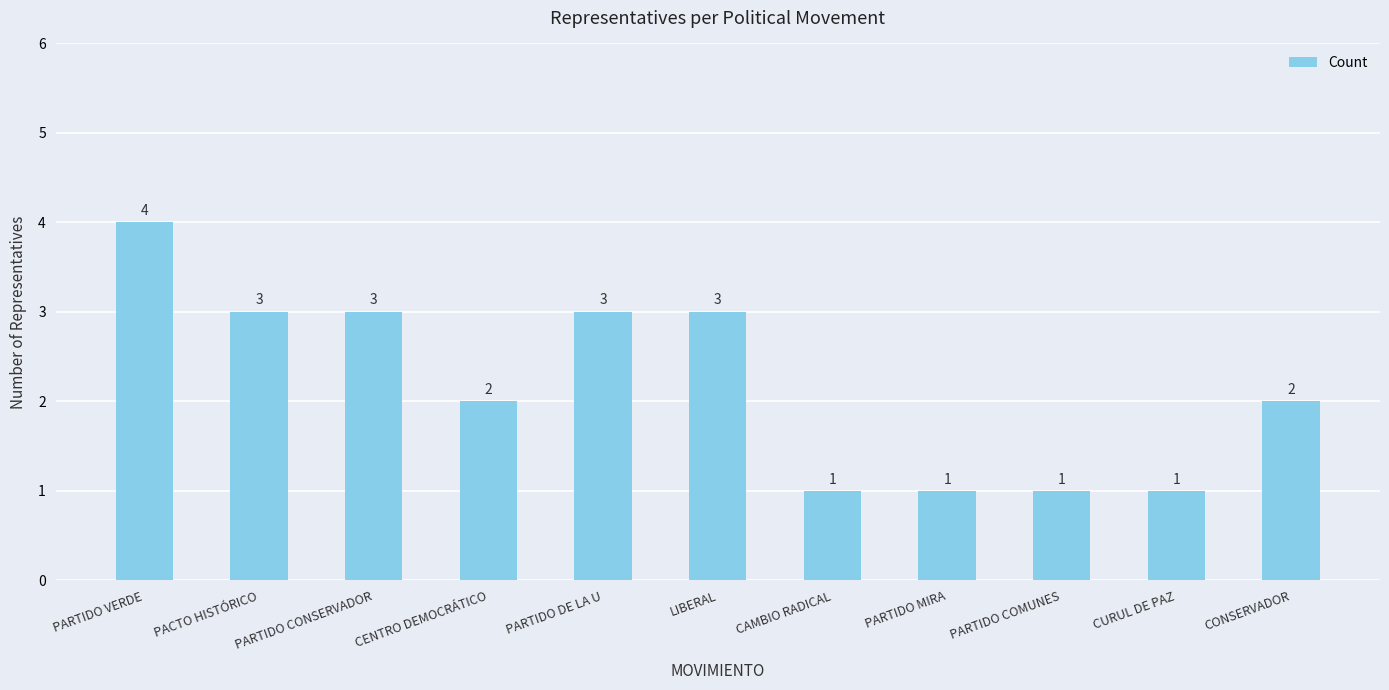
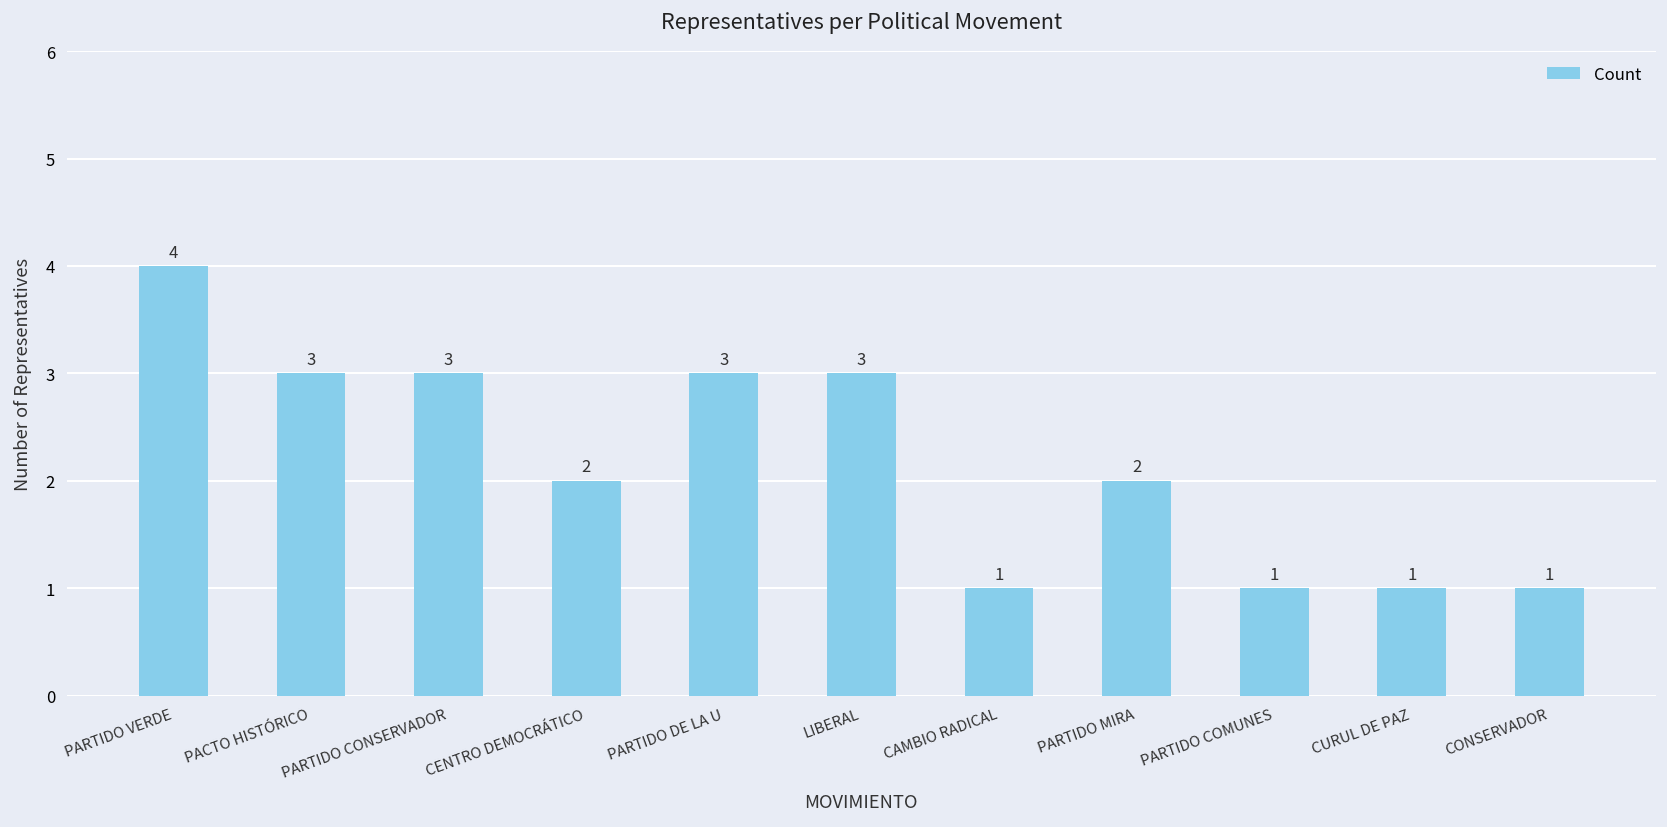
  {
    "PARTIDO VERDE": 4,
    "PACTO HISTÓRICO": 3,
    "PARTIDO CONSERVADOR": 3,
    "CENTRO DEMOCRÁTICO": 2,
    "PARTIDO DE LA U": 3,
    "LIBERAL": 3,
    "CAMBIO RADICAL": 1,
-   "PARTIDO MIRA": 1,
+   "PARTIDO MIRA": 2,
    "PARTIDO COMUNES": 1,
    "CURUL DE PAZ": 1,
-   "CONSERVADOR": 2
+   "CONSERVADOR": 1
  }
